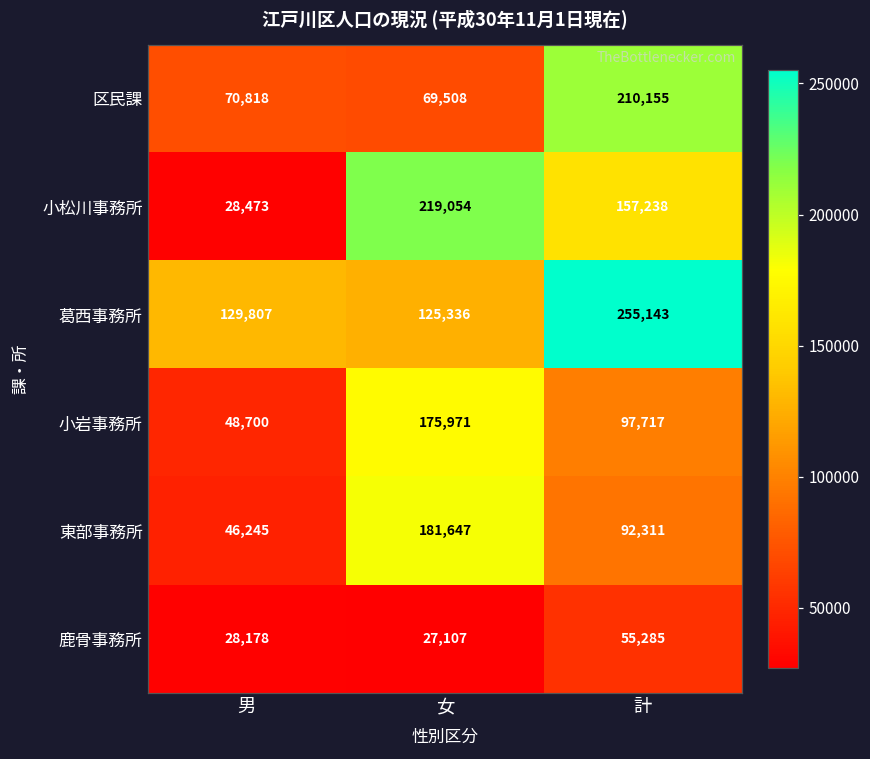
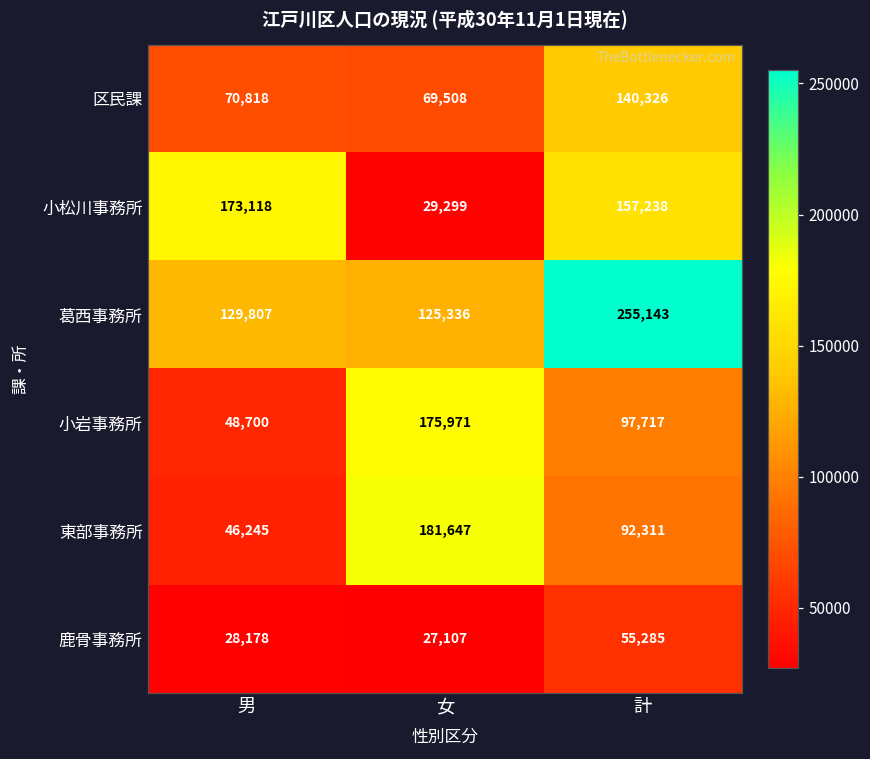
  {
    "区民課": {
      "男": "70,818",
      "女": "69,508",
-     "計": "210,155"
+     "計": "140,326"
    },
    "小松川事務所": {
-     "男": "28,473",
-     "女": "219,054",
+     "男": "173,118",
+     "女": "29,299",
      "計": "157,238"
    },
    "葛西事務所": {
      "男": "129,807",
      "女": "125,336",
      "計": "255,143"
    },
    "小岩事務所": {
      "男": "48,700",
      "女": "175,971",
      "計": "97,717"
    },
    "東部事務所": {
      "男": "46,245",
      "女": "181,647",
      "計": "92,311"
    },
    "鹿骨事務所": {
      "男": "28,178",
      "女": "27,107",
      "計": "55,285"
    }
  }
